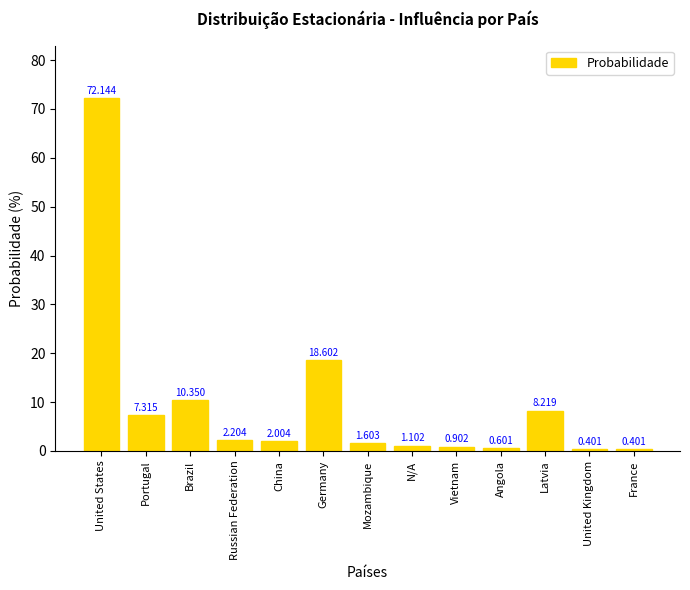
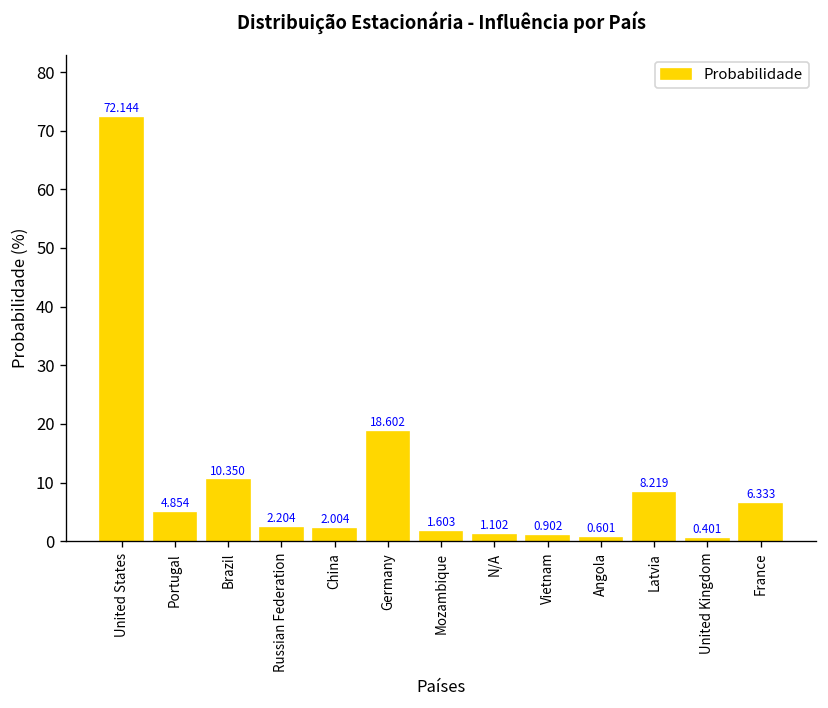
  {
    "United States": 72.144,
-   "Portugal": 7.315,
+   "Portugal": 4.854,
    "Brazil": 10.350,
    "Russian Federation": 2.204,
    "China": 2.004,
    "Germany": 18.602,
    "Mozambique": 1.603,
    "N/A": 1.102,
    "Vietnam": 0.902,
    "Angola": 0.601,
    "Latvia": 8.219,
    "United Kingdom": 0.401,
-   "France": 0.401
+   "France": 6.333
  }
